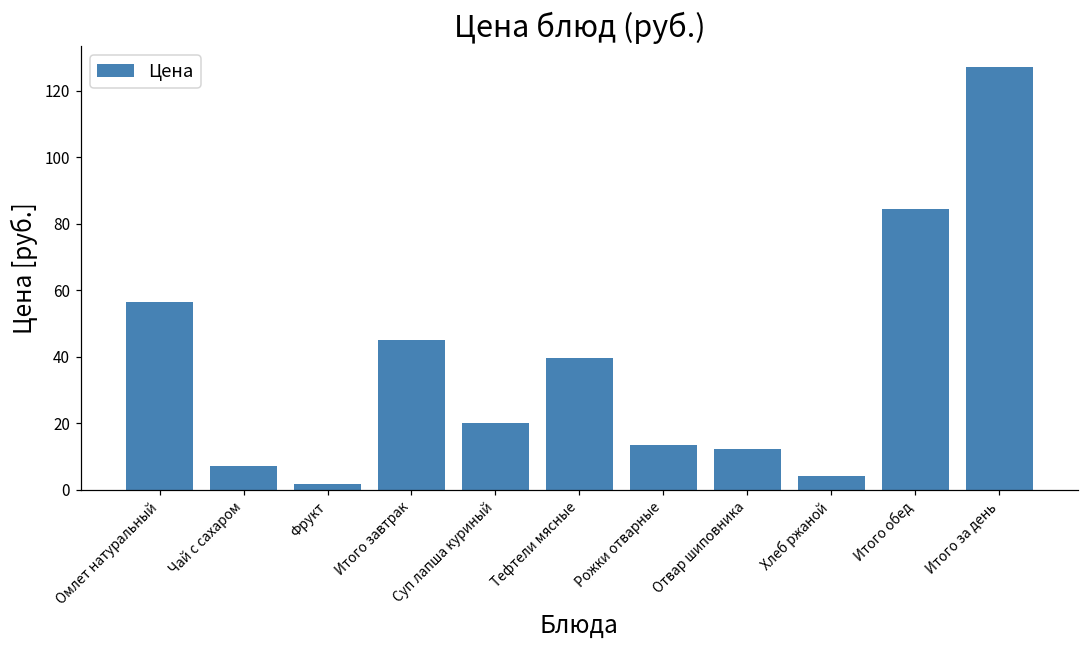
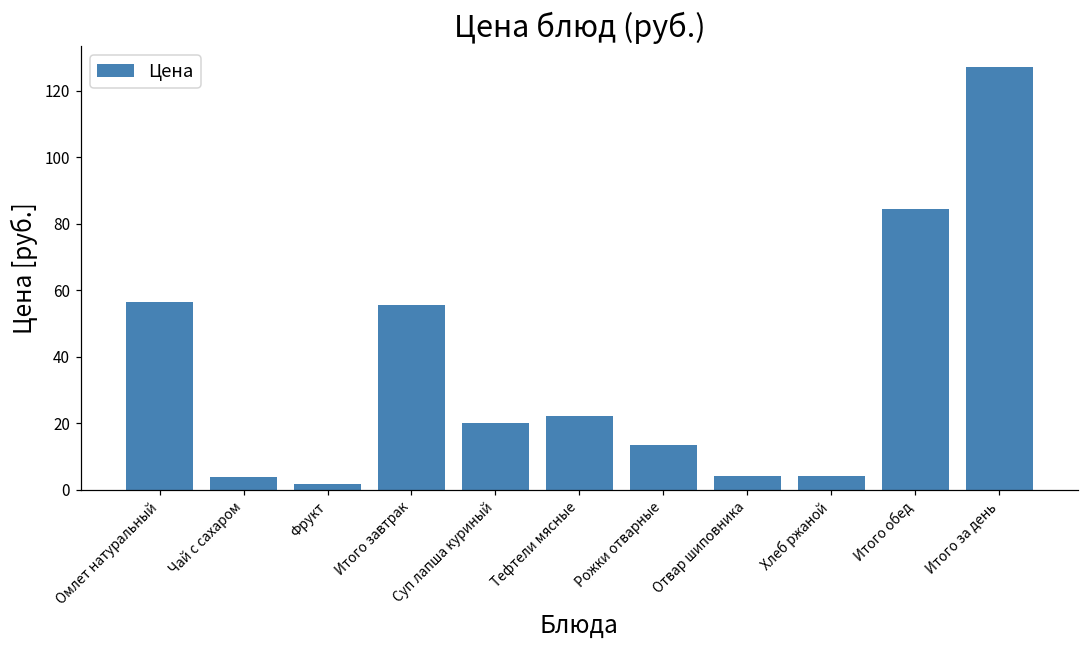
  {
    "Омлет натуральный": 56,
-   "Чай с сахаром": 7,
+   "Чай с сахаром": 4,
    "Фрукт": 2,
-   "Итого завтрак": 45,
+   "Итого завтрак": 56,
    "Суп лапша куриный": 20,
-   "Тефтели мясные": 40,
+   "Тефтели мясные": 22,
    "Рожки отварные": 13,
-   "Отвар шиповника": 12,
+   "Отвар шиповника": 4,
    "Хлеб ржаной": 4,
    "Итого обед": 85,
    "Итого за день": 127
  }
